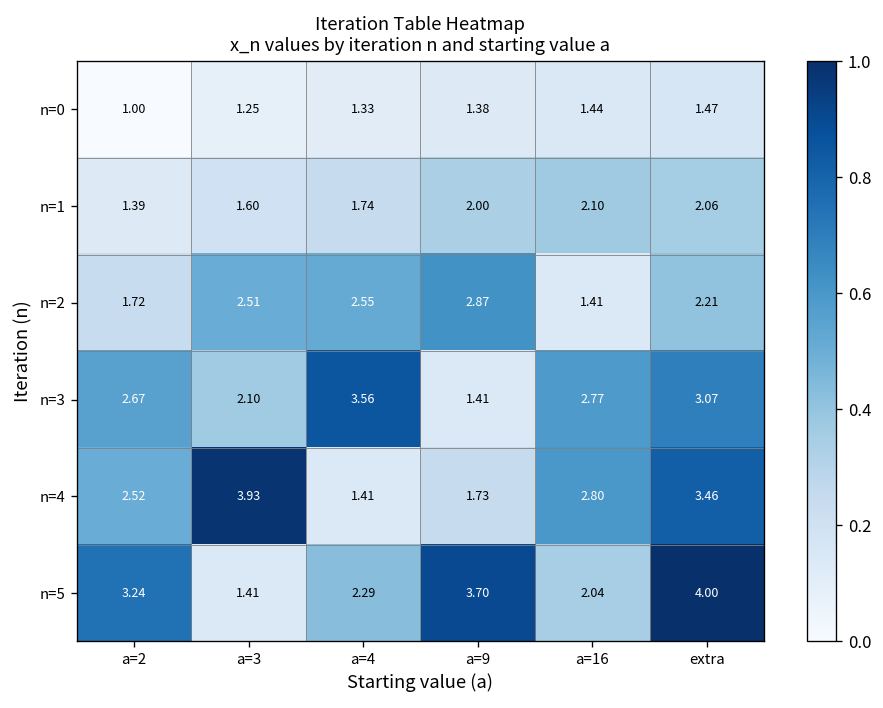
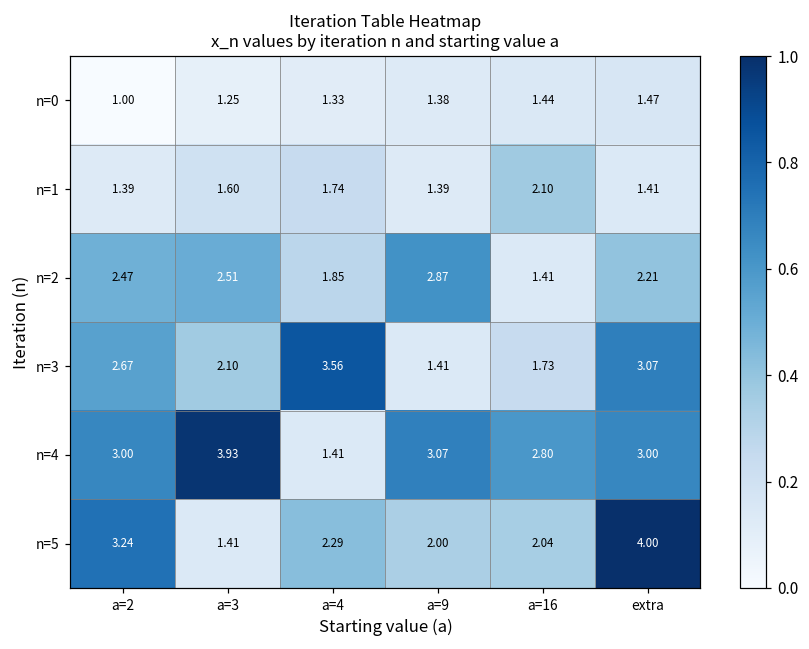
  {
    "n=0": {
      "a=2": 1.00,
      "a=3": 1.25,
      "a=4": 1.33,
      "a=9": 1.38,
      "a=16": 1.44,
      "extra": 1.47
    },
    "n=1": {
      "a=2": 1.39,
      "a=3": 1.60,
      "a=4": 1.74,
-     "a=9": 2.00,
+     "a=9": 1.39,
      "a=16": 2.10,
-     "extra": 2.06
+     "extra": 1.41
    },
    "n=2": {
-     "a=2": 1.72,
+     "a=2": 2.47,
      "a=3": 2.51,
-     "a=4": 2.55,
+     "a=4": 1.85,
      "a=9": 2.87,
      "a=16": 1.41,
      "extra": 2.21
    },
    "n=3": {
      "a=2": 2.67,
      "a=3": 2.10,
      "a=4": 3.56,
      "a=9": 1.41,
-     "a=16": 2.77,
+     "a=16": 1.73,
      "extra": 3.07
    },
    "n=4": {
-     "a=2": 2.52,
+     "a=2": 3.00,
      "a=3": 3.93,
      "a=4": 1.41,
-     "a=9": 1.73,
+     "a=9": 3.07,
      "a=16": 2.80,
-     "extra": 3.46
+     "extra": 3.00
    },
    "n=5": {
      "a=2": 3.24,
      "a=3": 1.41,
      "a=4": 2.29,
-     "a=9": 3.70,
+     "a=9": 2.00,
      "a=16": 2.04,
      "extra": 4.00
    }
  }
